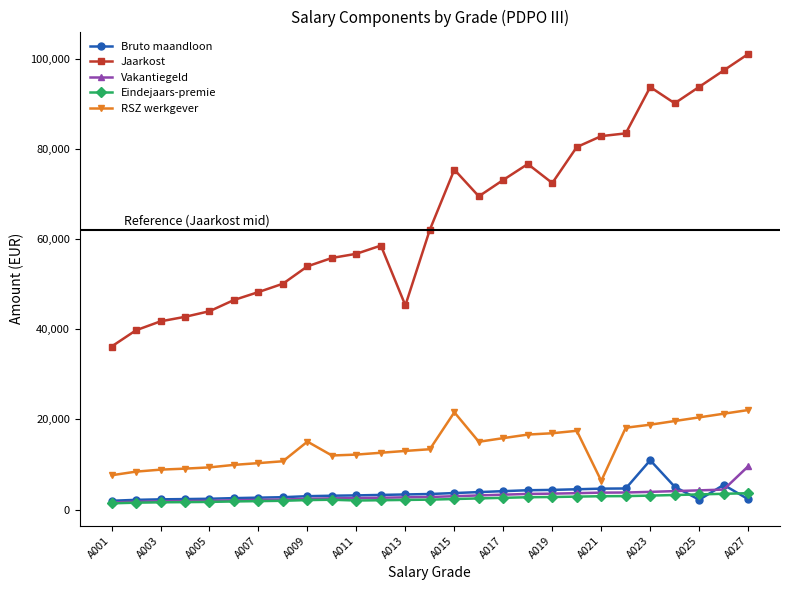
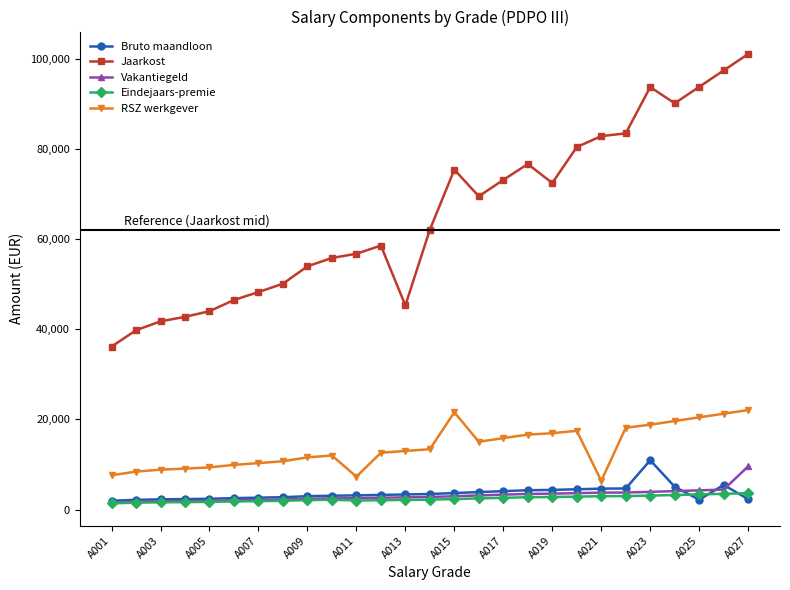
  {
    "Bruto maandloon": {
      "A009": "3,000",
      "A011": "3,000",
      "A013": "3,000",
      "A015": "4,000",
      "A017": "4,000",
      "A019": "4,000",
      "A021": "5,000",
      "A023": "11,000",
      "A025": "2,000",
      "A027": "2,000"
    },
    "Jaarkost": {
      "A001": "36,000",
      "A003": "42,000",
      "A005": "44,000",
      "A007": "48,000",
      "A009": "54,000",
      "A011": "57,000",
      "A013": "45,000",
      "A015": "75,000",
      "A017": "73,000",
      "A019": "72,000",
      "A021": "83,000",
      "A023": "94,000",
      "A025": "94,000",
      "A027": "101,000"
    },
    "Vakantiegeld": {
      "A013": "3,000",
      "A015": "3,000",
      "A017": "3,000",
      "A019": "4,000",
      "A021": "4,000",
      "A023": "4,000",
      "A025": "4,000",
      "A027": "10,000"
    },
    "Eindejaars-premie": {
      "A013": "2,000",
      "A015": "2,000",
      "A017": "3,000",
      "A019": "3,000",
      "A021": "3,000",
      "A023": "3,000",
      "A025": "3,000",
      "A027": "4,000"
    },
    "RSZ werkgever": {
      "A001": "8,000",
      "A003": "9,000",
      "A005": "9,000",
      "A007": "10,000",
-     "A009": "15,000",
-     "A011": "12,000",
+     "A009": "12,000",
+     "A011": "7,000",
      "A013": "13,000",
      "A015": "22,000",
      "A017": "16,000",
      "A019": "17,000",
      "A021": "6,000",
      "A023": "19,000",
      "A025": "20,000",
      "A027": "22,000"
    }
  }
